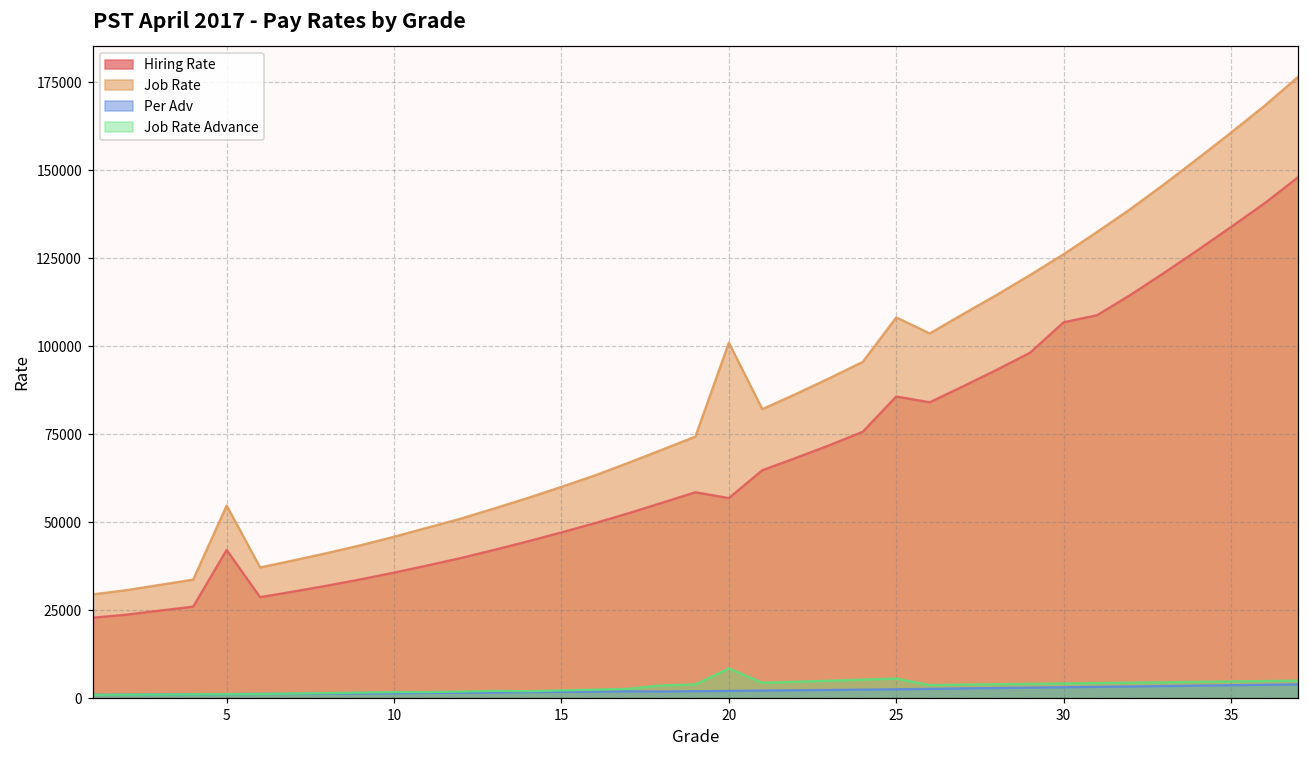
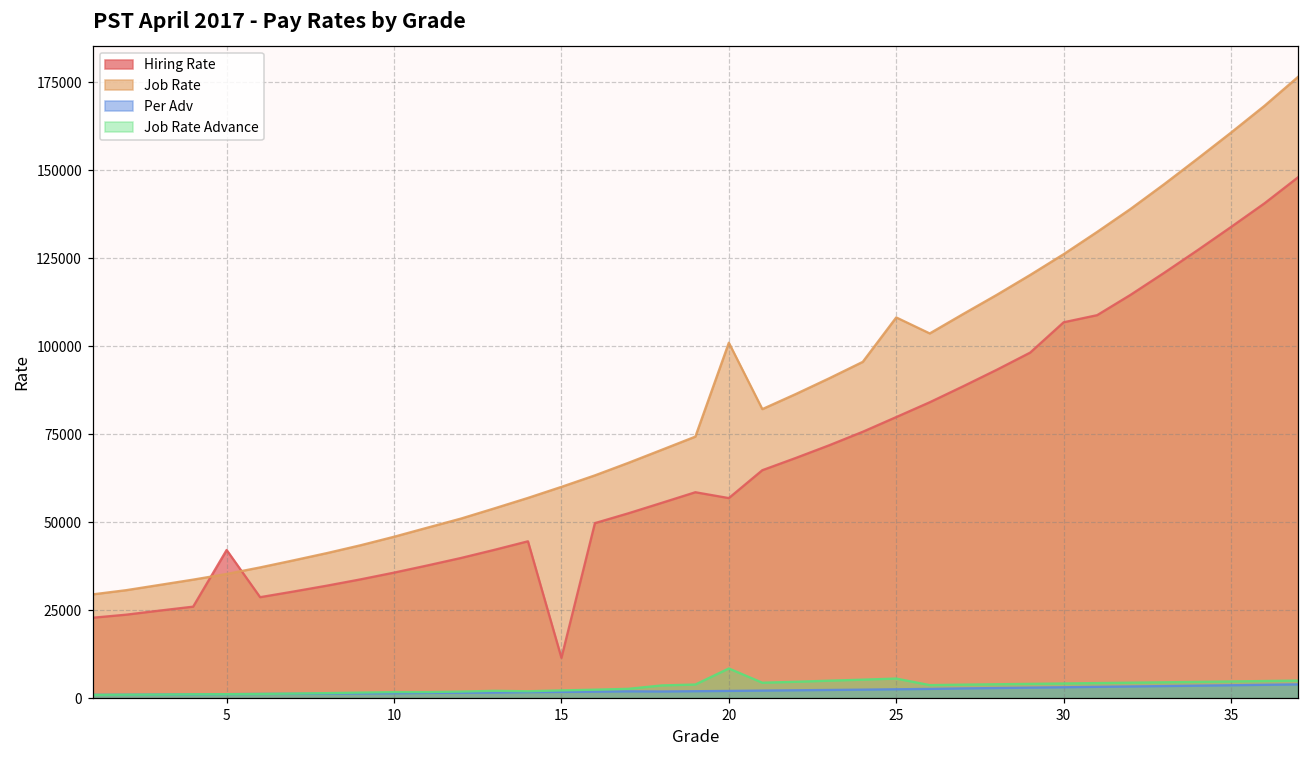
  {
    "Hiring Rate": {
      "5": 42000,
      "10": 36000,
-     "15": 47000,
+     "15": 11000,
      "20": 57000,
-     "25": 86000,
+     "25": 80000,
      "30": 107000,
      "35": 134000
    },
    "Job Rate": {
-     "5": 55000,
+     "5": 35000,
      "10": 46000,
      "15": 60000,
      "20": 101000,
      "25": 108000,
      "30": 126000,
      "35": 161000
    },
    "Per Adv": {
      "20": 2000,
      "25": 3000,
      "30": 3000,
      "35": 4000
    },
    "Job Rate Advance": {
      "20": 8000,
      "25": 6000,
      "30": 4000,
      "35": 5000
    }
  }
